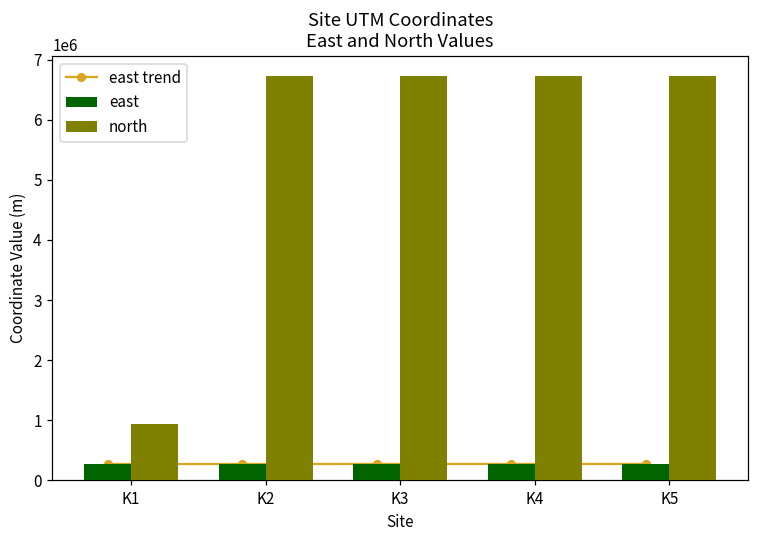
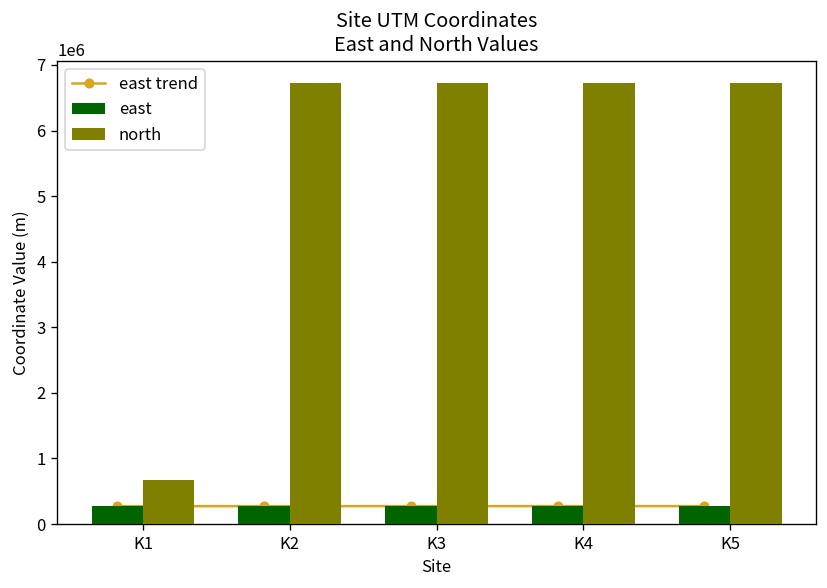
  {
    "east": {
      "K1": 300000,
      "K2": 300000,
      "K3": 300000,
      "K4": 300000,
      "K5": 300000
    },
    "north": {
-     "K1": 900000,
+     "K1": 700000,
      "K2": 6700000,
      "K3": 6700000,
      "K4": 6700000,
      "K5": 6700000
    }
  }
